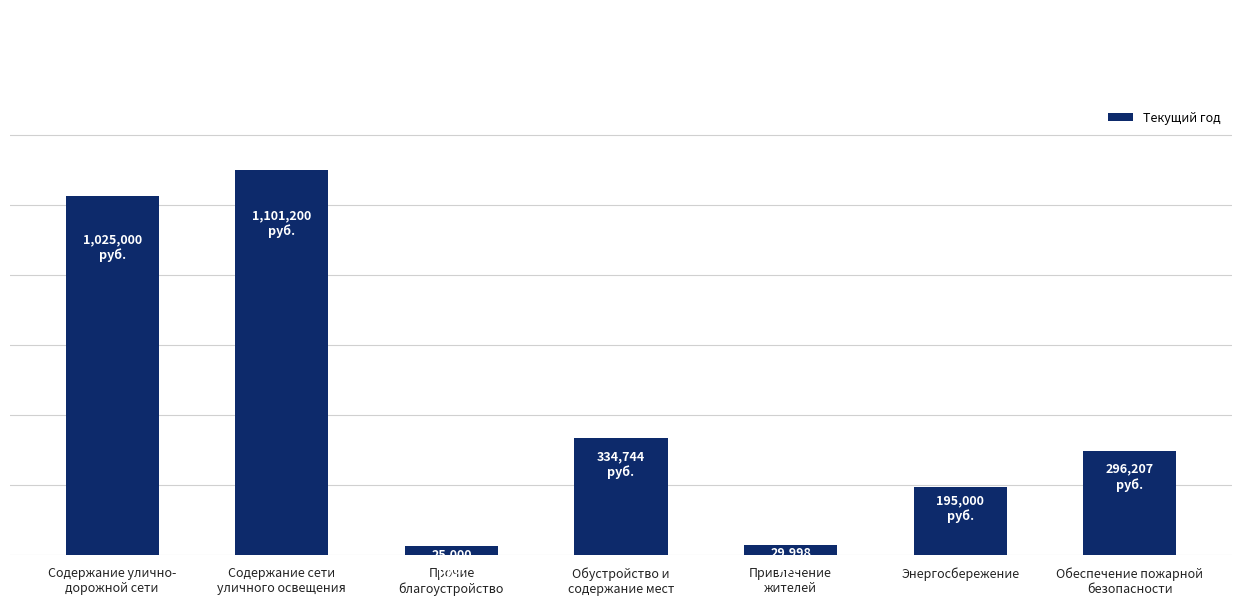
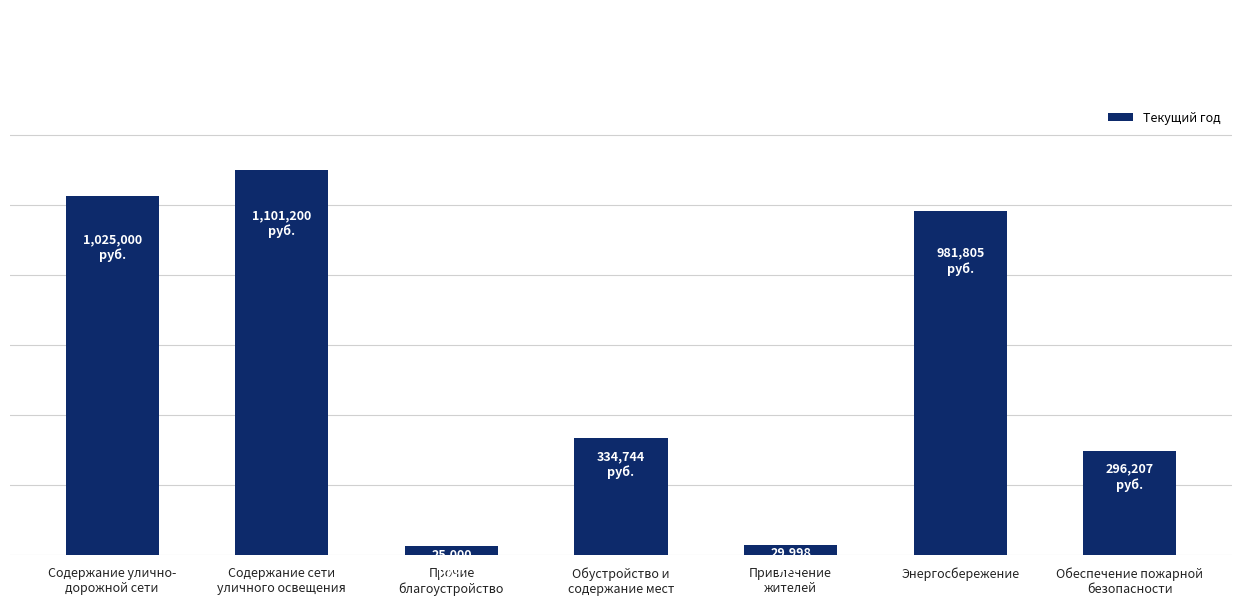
  {
    "Содержание улично- дорожной сети": "1,025,000",
    "Содержание сети уличного освещения": "1,101,200",
    "Обустройство и содержание мест": "334,744",
-   "Энергосбережение": "195,000",
+   "Энергосбережение": "981,805",
    "Обеспечение пожарной безопасности": "296,207"
  }
